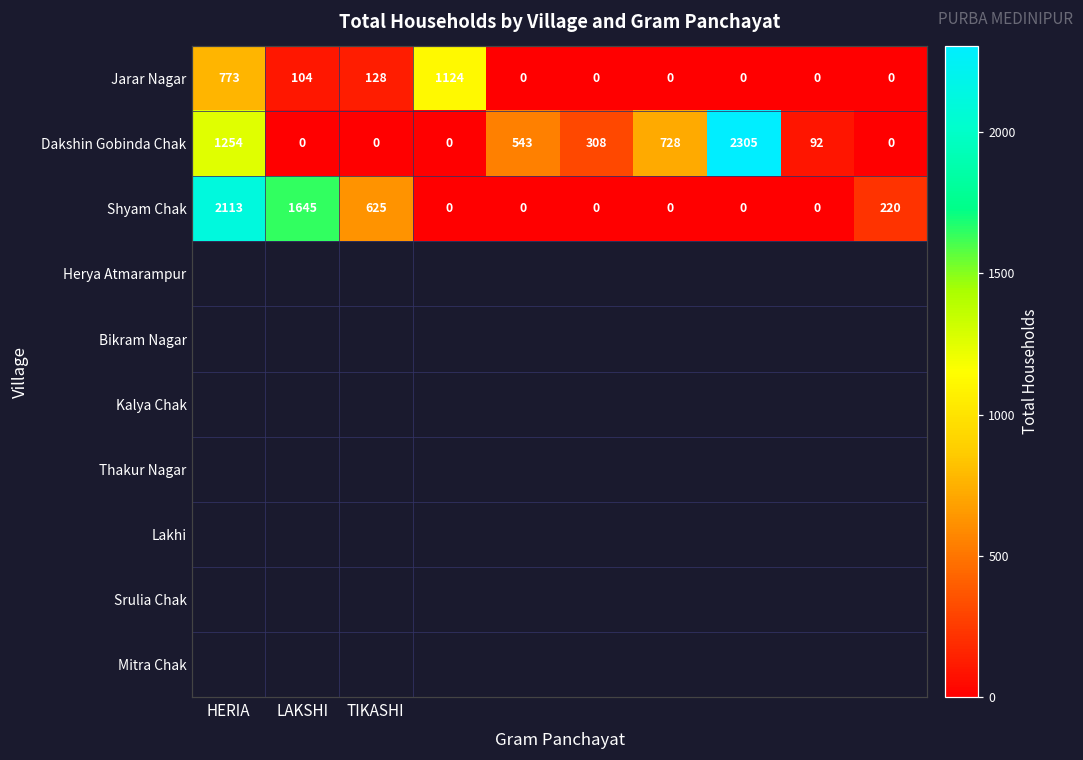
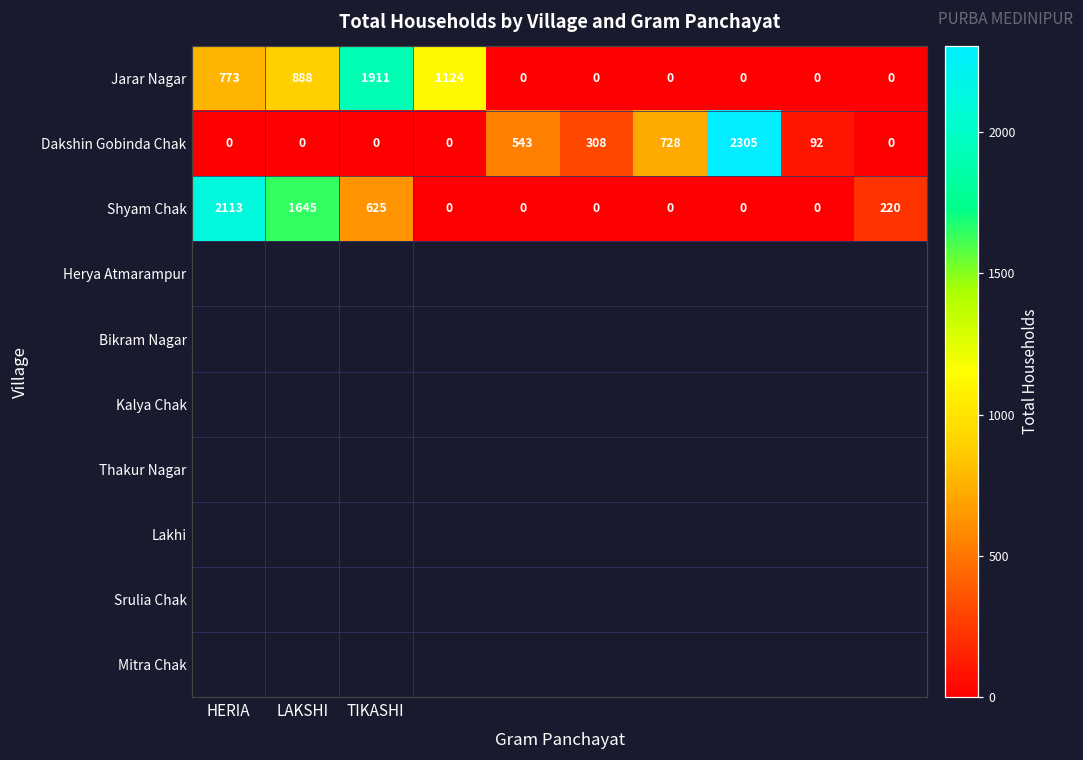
  {
    "Jarar Nagar": {
      "HERIA": 773,
-     "LAKSHI": 104,
-     "TIKASHI": 128
+     "LAKSHI": 888,
+     "TIKASHI": 1911
    },
    "Dakshin Gobinda Chak": {
-     "HERIA": 1254,
+     "HERIA": 0,
      "LAKSHI": 0,
      "TIKASHI": 0
    },
    "Shyam Chak": {
      "HERIA": 2113,
      "LAKSHI": 1645,
      "TIKASHI": 625
    }
  }
